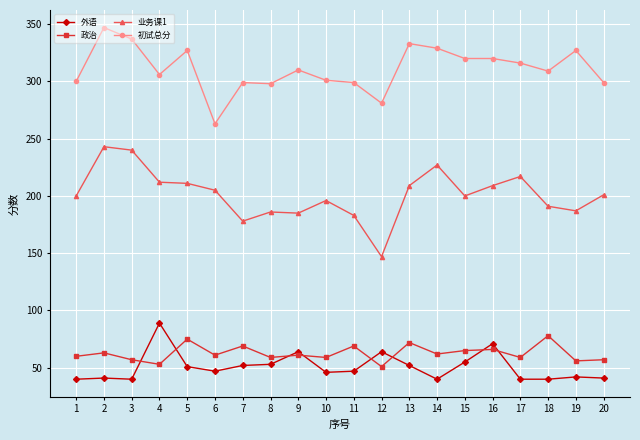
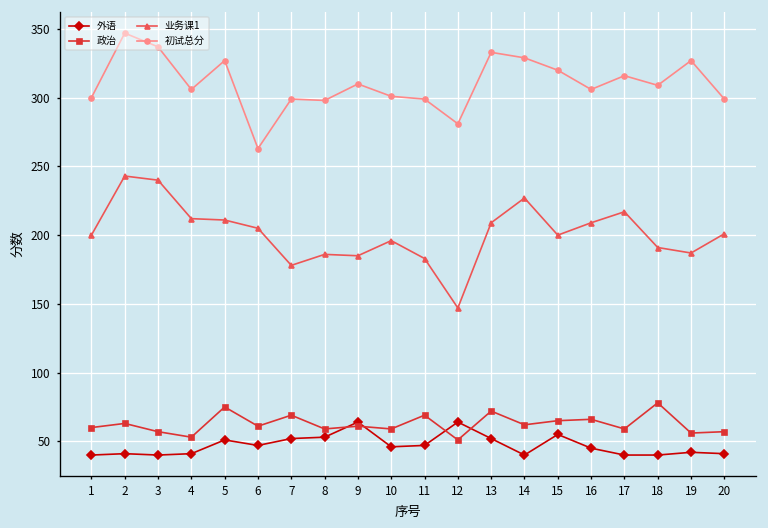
  {
    "外语": {
      "1": 40,
      "2": 41,
      "3": 40,
-     "4": 89,
+     "4": 41,
      "5": 51,
      "6": 47,
      "7": 52,
      "8": 53,
      "9": 64,
      "10": 46,
      "11": 47,
      "12": 64,
      "13": 52,
      "14": 40,
      "15": 55,
-     "16": 71,
+     "16": 45,
      "17": 40,
      "18": 40,
      "19": 42,
      "20": 41
    },
    "初试总分": {
      "1": 300,
      "4": 306,
      "5": 327,
      "6": 263,
      "7": 299,
      "8": 298,
      "9": 310,
      "10": 301,
      "11": 299,
      "12": 281,
      "13": 333,
      "14": 329,
      "15": 320,
-     "16": 320,
+     "16": 306,
      "17": 316,
      "18": 309,
      "19": 327,
      "20": 299
    }
  }
